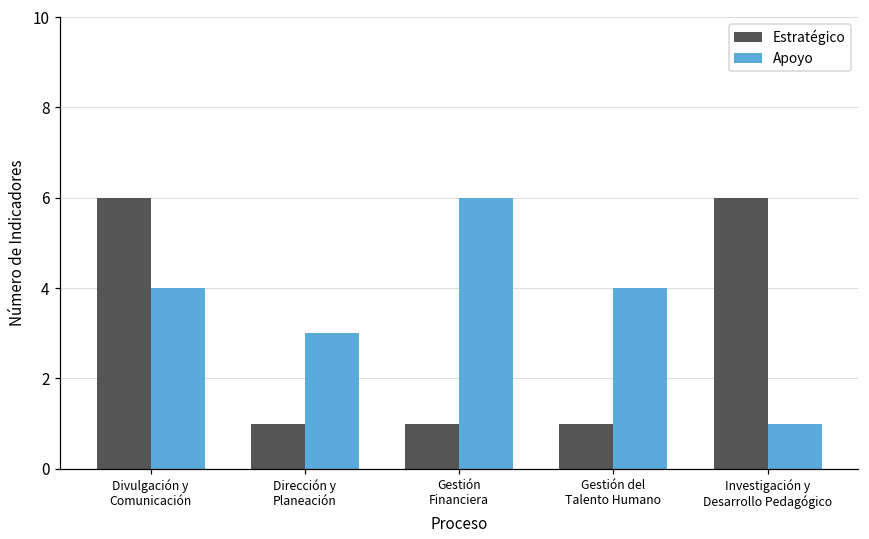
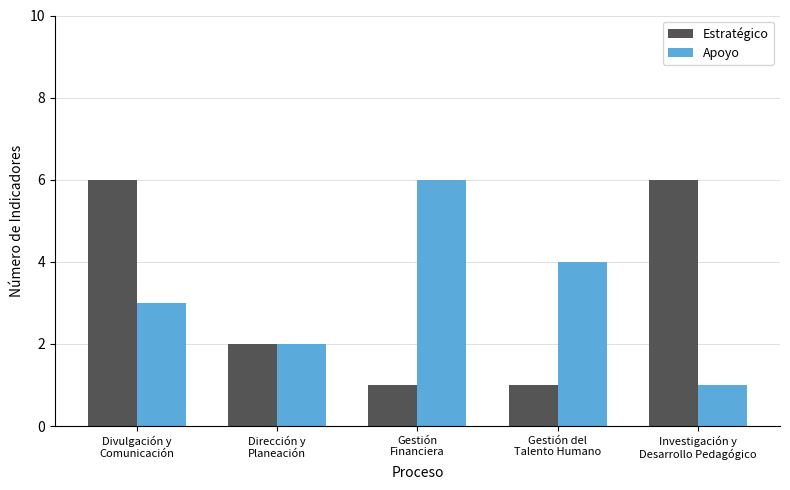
  {
    "Estratégico": {
      "Divulgación y Comunicación": 6,
-     "Dirección y Planeación": 1,
+     "Dirección y Planeación": 2,
      "Gestión Financiera": 1,
      "Gestión del Talento Humano": 1,
      "Investigación y Desarrollo Pedagógico": 6
    },
    "Apoyo": {
-     "Divulgación y Comunicación": 4,
-     "Dirección y Planeación": 3,
+     "Divulgación y Comunicación": 3,
+     "Dirección y Planeación": 2,
      "Gestión Financiera": 6,
      "Gestión del Talento Humano": 4,
      "Investigación y Desarrollo Pedagógico": 1
    }
  }
